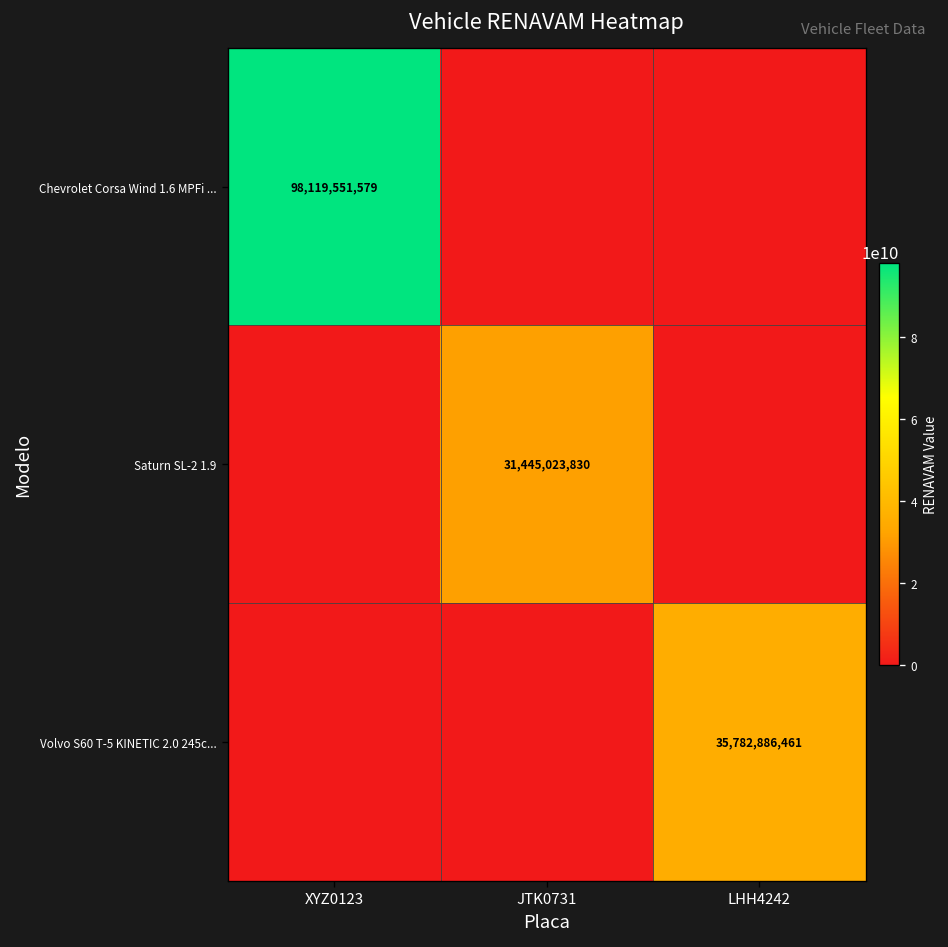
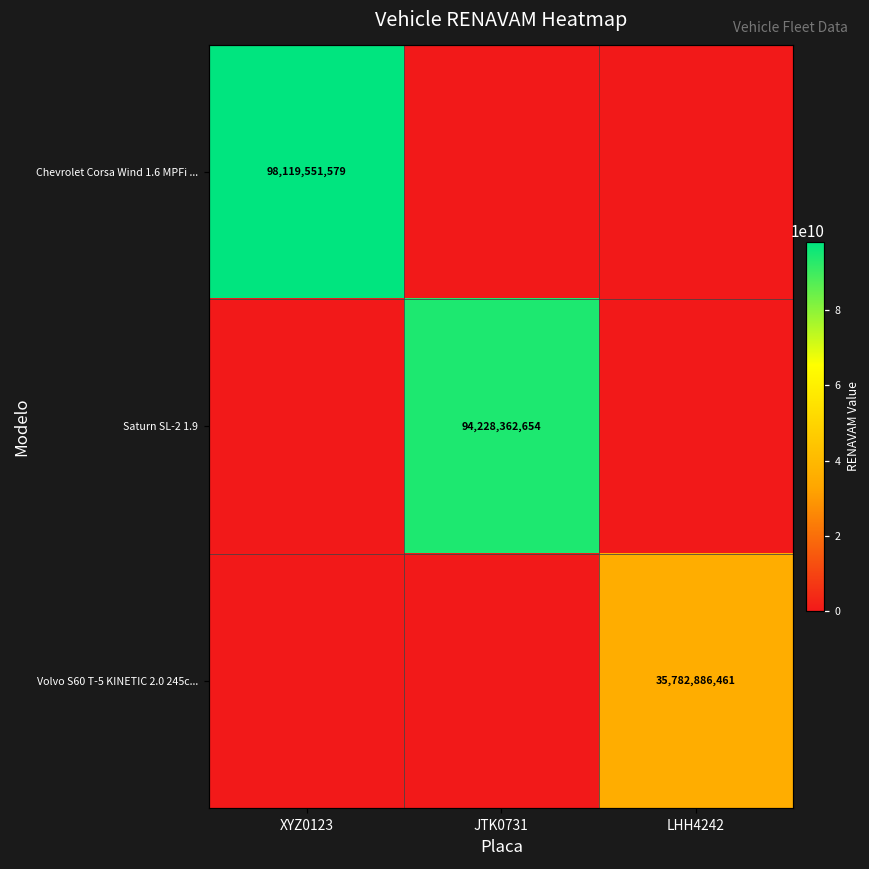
  {
    "Chevrolet Corsa Wind 1.6 MPFi ...": {
      "XYZ0123": "98,119,551,579"
    },
    "Saturn SL-2 1.9": {
-     "JTK0731": "31,445,023,830"
+     "JTK0731": "94,228,362,654"
    },
    "Volvo S60 T-5 KINETIC 2.0 245c...": {
      "LHH4242": "35,782,886,461"
    }
  }
